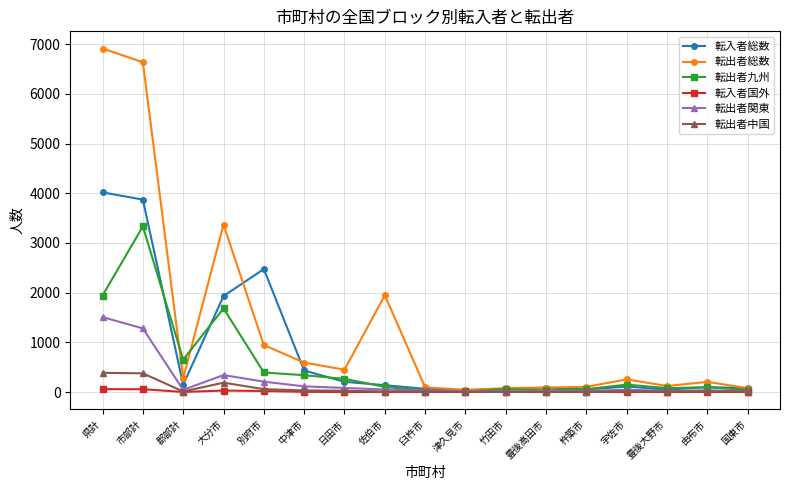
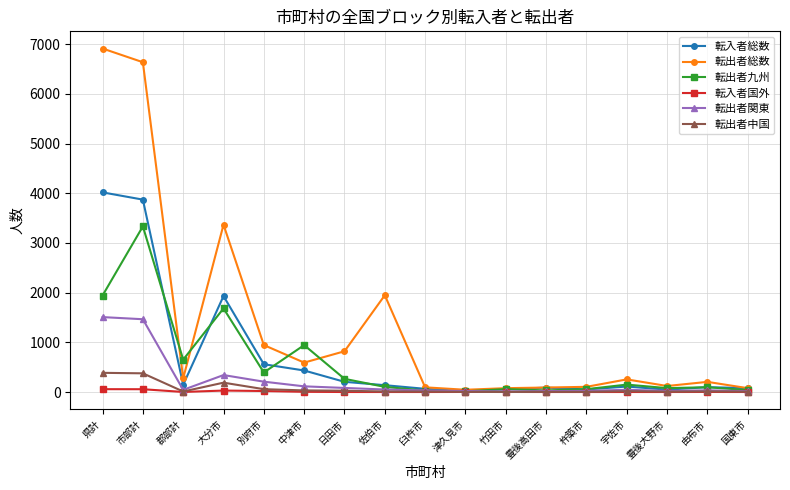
  {
    "転入者総数": {
      "県計": 4000,
      "市部計": 3900,
      "郡部計": 100,
      "大分市": 1900,
-     "別府市": 2500,
+     "別府市": 600,
      "中津市": 400,
      "日田市": 200
    },
    "転出者総数": {
      "県計": 6900,
      "市部計": 6600,
      "郡部計": 300,
      "大分市": 3400,
      "別府市": 900,
      "中津市": 600,
-     "日田市": 400,
+     "日田市": 800,
      "佐伯市": 1900,
      "宇佐市": 300,
      "由布市": 200
    },
    "転出者九州": {
      "県計": 1900,
      "市部計": 3300,
      "郡部計": 700,
      "大分市": 1700,
      "別府市": 400,
-     "中津市": 300,
+     "中津市": 900,
      "日田市": 300
    },
    "転入者国外": {
      "県計": 100,
      "市部計": 100,
      "大分市": 0
    },
    "転出者関東": {
      "県計": 1500,
-     "市部計": 1300,
+     "市部計": 1500,
      "大分市": 300,
      "別府市": 200,
      "中津市": 100,
      "日田市": 100
    },
    "転出者中国": {
      "県計": 400,
      "市部計": 400,
      "大分市": 200
    }
  }
